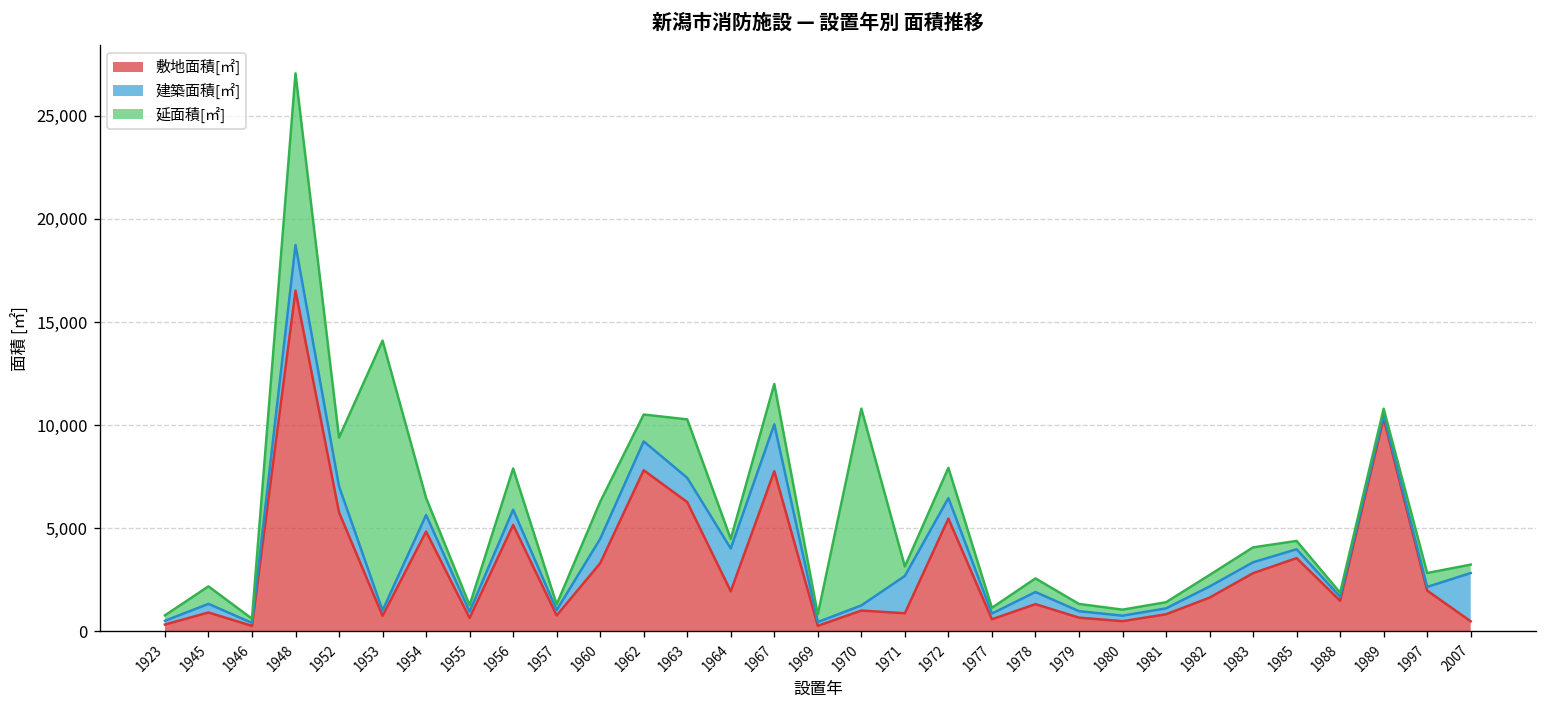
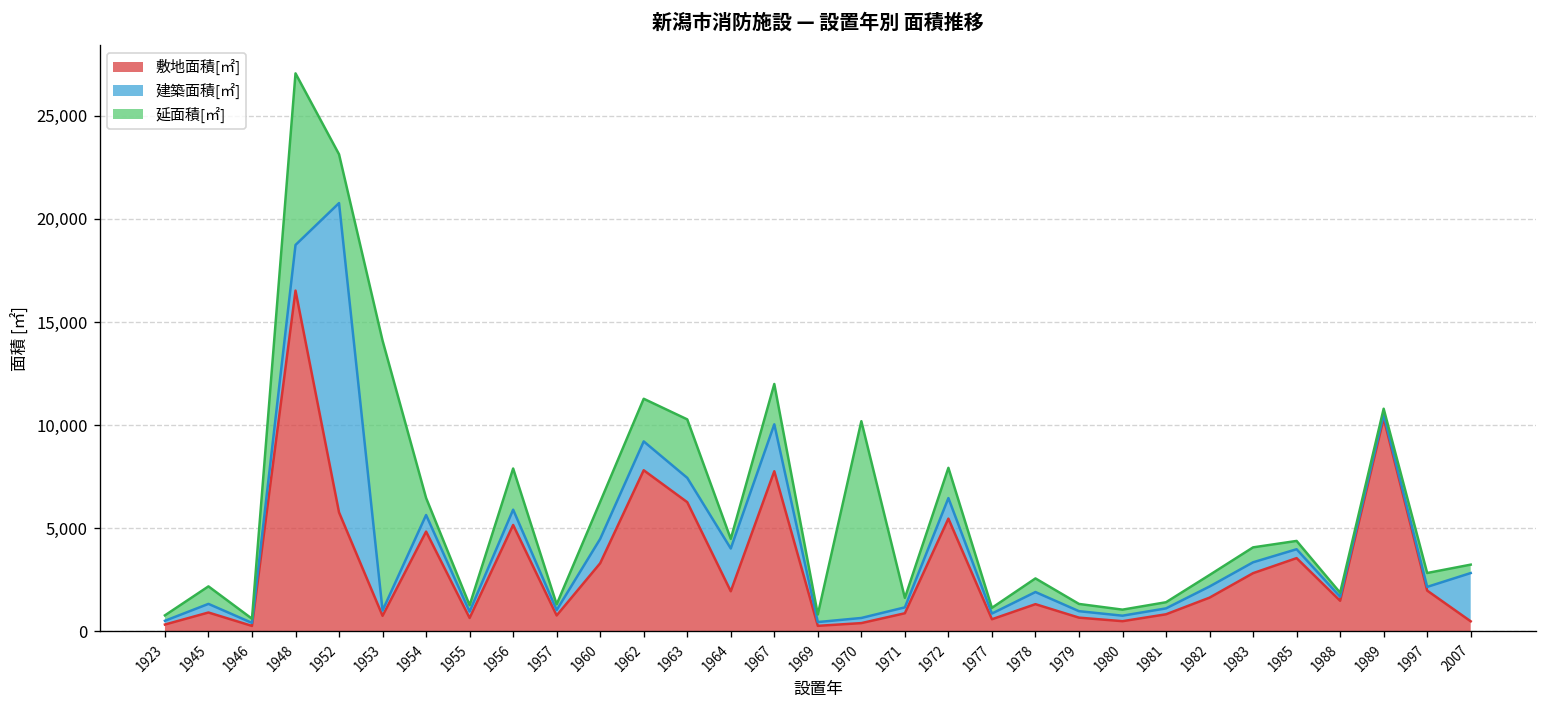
  {
    "敷地面積[㎡]": {
      "1923": "300",
      "1945": "900",
      "1948": "16,500",
      "1952": "5,800",
      "1953": "700",
      "1954": "4,800",
      "1955": "600",
      "1956": "5,200",
      "1957": "800",
      "1960": "3,300",
      "1962": "7,800",
      "1963": "6,300",
      "1964": "1,900",
      "1967": "7,800",
      "1969": "300",
-     "1970": "1,000",
+     "1970": "400",
      "1971": "900",
      "1972": "5,500",
      "1977": "600",
      "1978": "1,300",
      "1979": "700",
      "1980": "500",
      "1981": "800",
      "1982": "1,600",
      "1983": "2,800",
      "1985": "3,500",
      "1988": "1,500",
      "1989": "10,300",
      "1997": "2,000",
      "2007": "500"
    },
    "建築面積[㎡]": {
      "1923": "200",
      "1945": "400",
      "1948": "2,200",
-     "1952": "1,300",
+     "1952": "15,000",
      "1953": "300",
      "1954": "800",
      "1955": "300",
      "1956": "700",
      "1957": "300",
      "1960": "1,200",
      "1962": "1,400",
      "1963": "1,200",
      "1964": "2,100",
      "1967": "2,300",
      "1969": "200",
      "1970": "200",
-     "1971": "1,800",
+     "1971": "300",
      "1972": "1,000",
      "1977": "300",
      "1978": "600",
      "1979": "300",
      "1980": "300",
      "1981": "300",
      "1982": "500",
      "1983": "500",
      "1985": "400",
      "1988": "200",
      "1989": "200",
      "1997": "200",
      "2007": "2,300"
    },
    "延面積[㎡]": {
      "1923": "300",
      "1945": "800",
      "1946": "200",
      "1948": "8,300",
      "1952": "2,400",
      "1953": "13,100",
      "1954": "800",
      "1955": "300",
      "1956": "2,000",
      "1957": "300",
      "1960": "1,800",
-     "1962": "1,300",
+     "1962": "2,100",
      "1963": "2,800",
      "1964": "500",
      "1967": "2,000",
      "1969": "400",
      "1970": "9,500",
      "1971": "500",
      "1972": "1,500",
      "1977": "300",
      "1978": "700",
      "1979": "400",
      "1980": "300",
      "1981": "300",
      "1982": "600",
      "1983": "700",
      "1985": "400",
      "1988": "200",
      "1989": "300",
      "1997": "700",
      "2007": "400"
    }
  }
